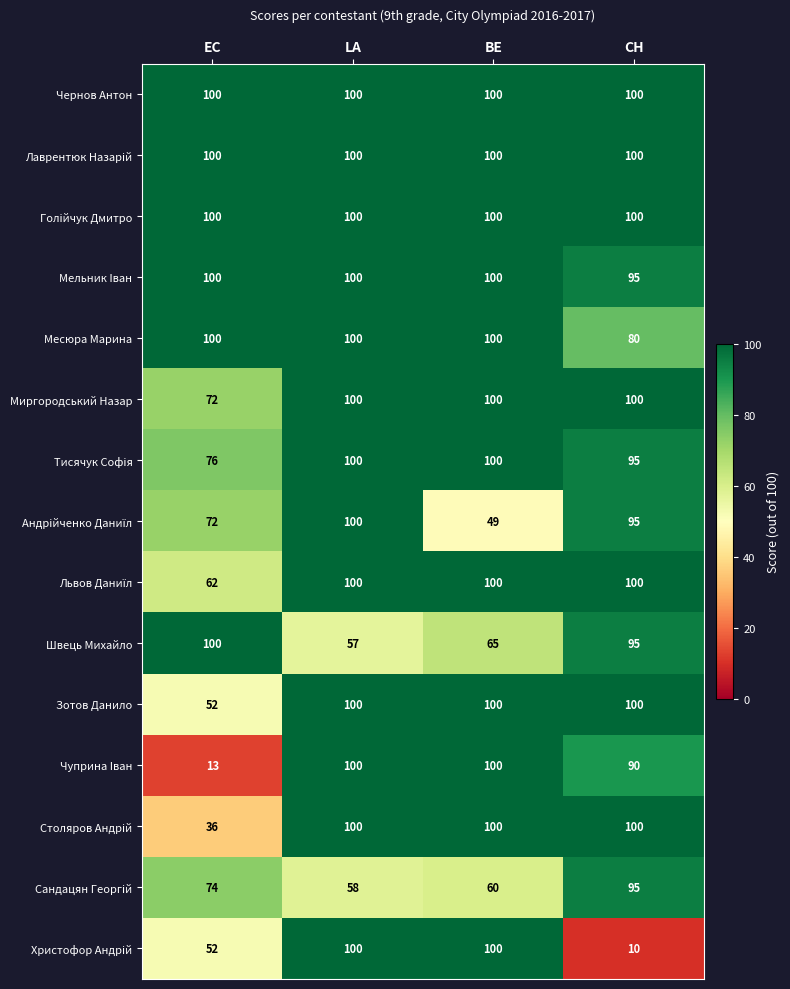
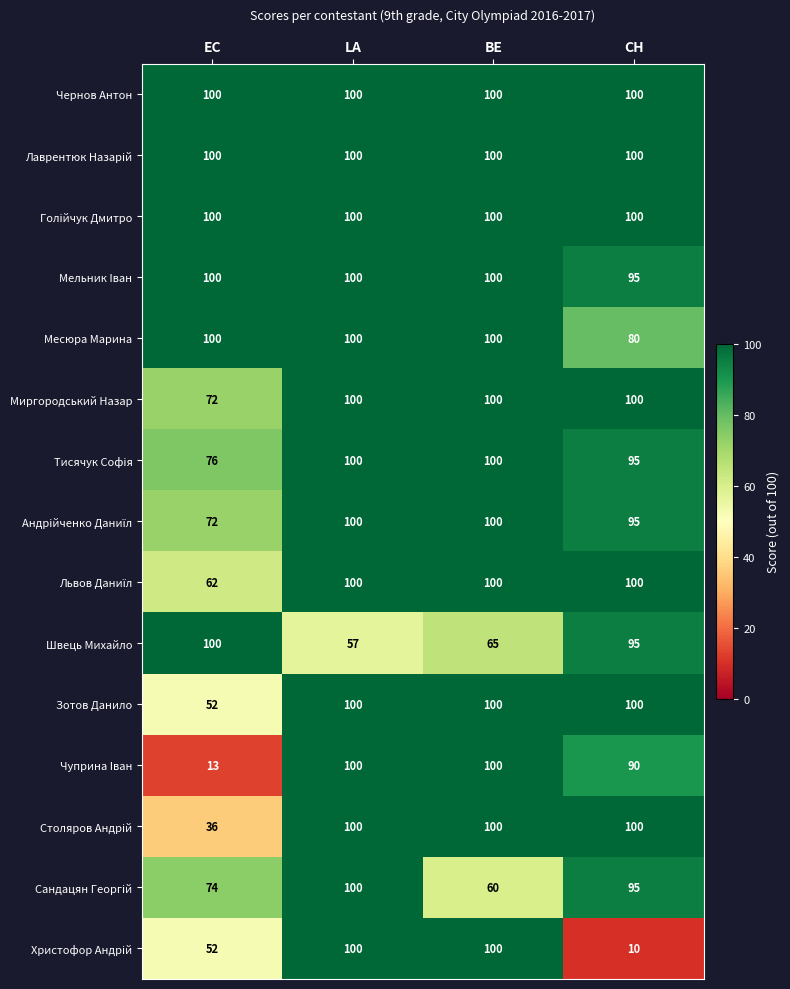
  {
    "Чернов Антон": {
      "EC": 100,
      "LA": 100,
      "BE": 100,
      "CH": 100
    },
    "Лаврентюк Назарій": {
      "EC": 100,
      "LA": 100,
      "BE": 100,
      "CH": 100
    },
    "Голійчук Дмитро": {
      "EC": 100,
      "LA": 100,
      "BE": 100,
      "CH": 100
    },
    "Мельник Іван": {
      "EC": 100,
      "LA": 100,
      "BE": 100,
      "CH": 95
    },
    "Месюра Марина": {
      "EC": 100,
      "LA": 100,
      "BE": 100,
      "CH": 80
    },
    "Миргородський Назар": {
      "EC": 72,
      "LA": 100,
      "BE": 100,
      "CH": 100
    },
    "Тисячук Софія": {
      "EC": 76,
      "LA": 100,
      "BE": 100,
      "CH": 95
    },
    "Андрійченко Даниїл": {
      "EC": 72,
      "LA": 100,
-     "BE": 49,
+     "BE": 100,
      "CH": 95
    },
    "Львов Даниїл": {
      "EC": 62,
      "LA": 100,
      "BE": 100,
      "CH": 100
    },
    "Швець Михайло": {
      "EC": 100,
      "LA": 57,
      "BE": 65,
      "CH": 95
    },
    "Зотов Данило": {
      "EC": 52,
      "LA": 100,
      "BE": 100,
      "CH": 100
    },
    "Чуприна Іван": {
      "EC": 13,
      "LA": 100,
      "BE": 100,
      "CH": 90
    },
    "Столяров Андрій": {
      "EC": 36,
      "LA": 100,
      "BE": 100,
      "CH": 100
    },
    "Сандацян Георгій": {
      "EC": 74,
-     "LA": 58,
+     "LA": 100,
      "BE": 60,
      "CH": 95
    },
    "Христофор Андрій": {
      "EC": 52,
      "LA": 100,
      "BE": 100,
      "CH": 10
    }
  }
